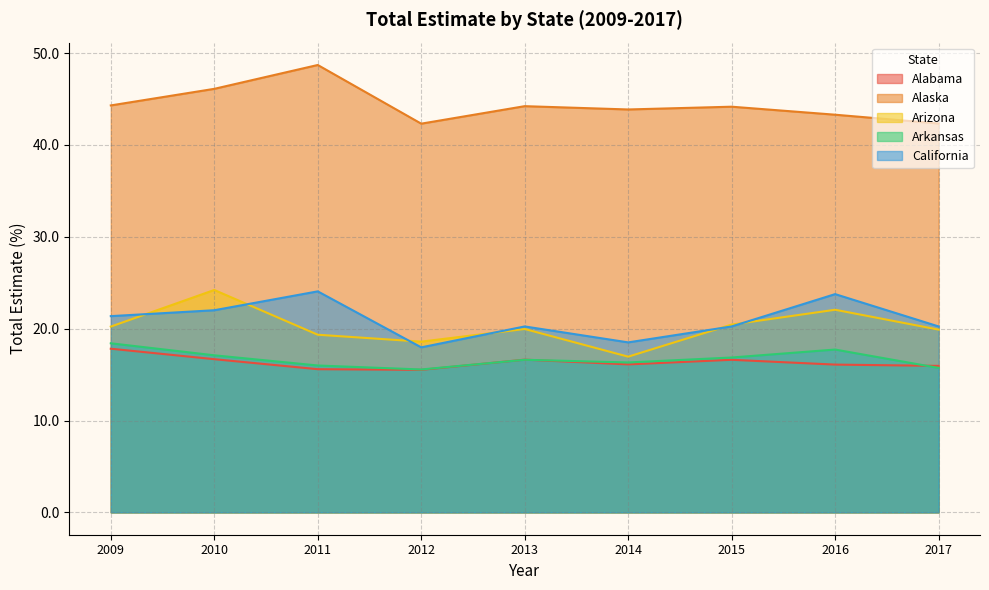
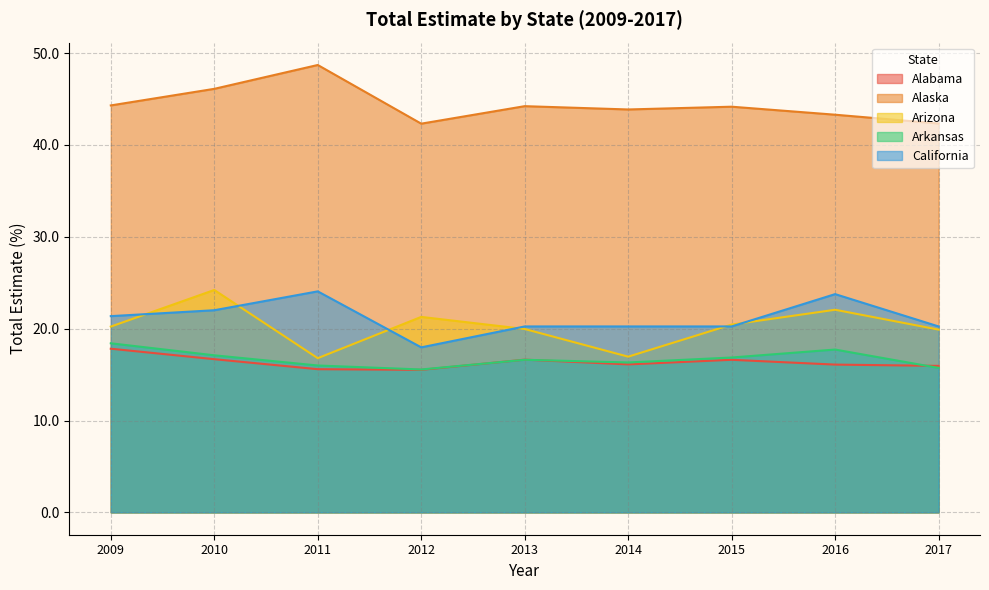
  {
    "Arizona": {
      "2009": 20,
      "2010": 24,
-     "2011": 19,
-     "2012": 19,
+     "2011": 17,
+     "2012": 21,
      "2013": 20,
      "2014": 17,
      "2016": 22,
      "2017": 20
    },
    "Arkansas": {
      "2009": 18,
      "2010": 17,
      "2011": 16,
      "2016": 18
    },
    "California": {
      "2009": 21,
      "2010": 22,
      "2011": 24,
      "2012": 18,
      "2013": 20,
-     "2014": 19,
+     "2014": 20,
      "2016": 24,
      "2017": 20
    }
  }
